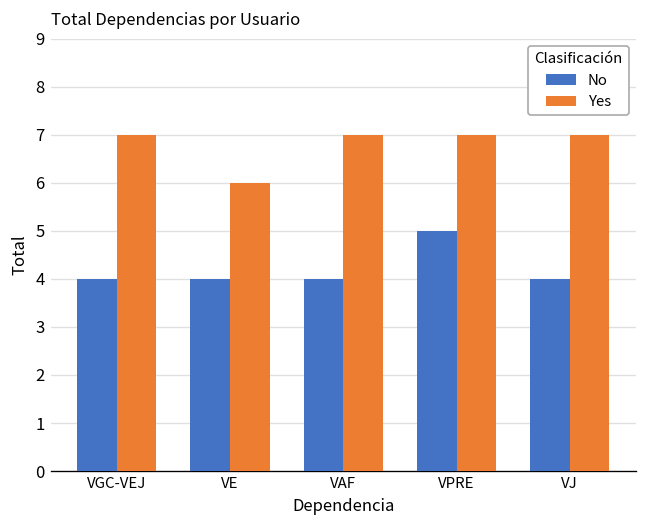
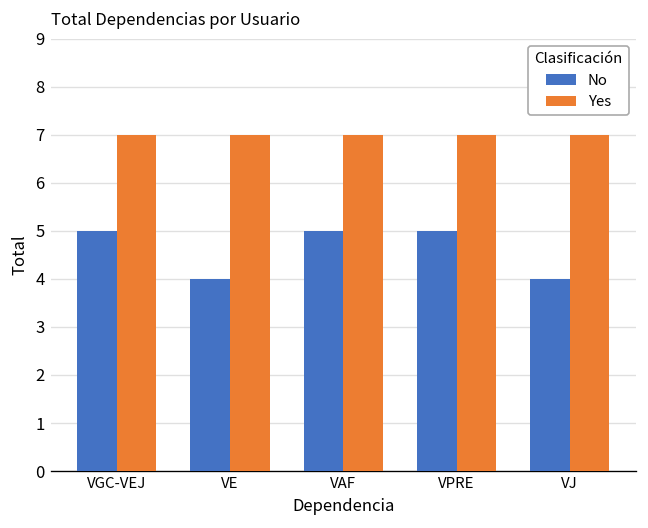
  {
    "No": {
-     "VGC-VEJ": 4,
+     "VGC-VEJ": 5,
      "VE": 4,
-     "VAF": 4,
+     "VAF": 5,
      "VPRE": 5,
      "VJ": 4
    },
    "Yes": {
      "VGC-VEJ": 7,
-     "VE": 6,
+     "VE": 7,
      "VAF": 7,
      "VPRE": 7,
      "VJ": 7
    }
  }
